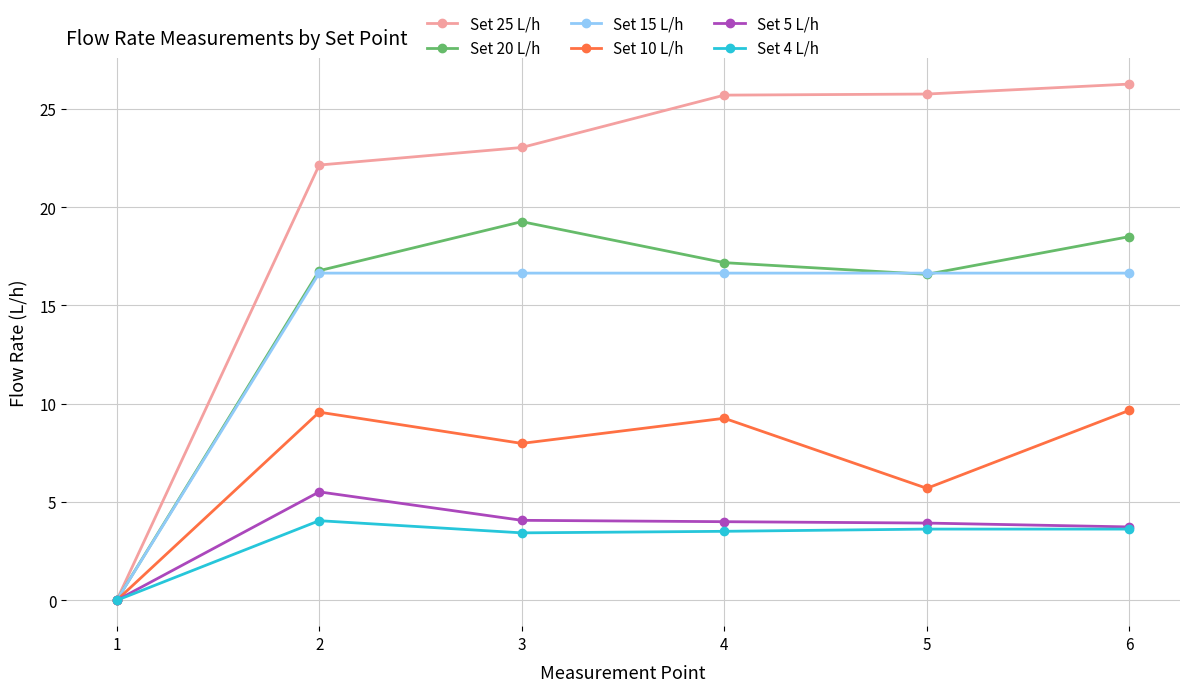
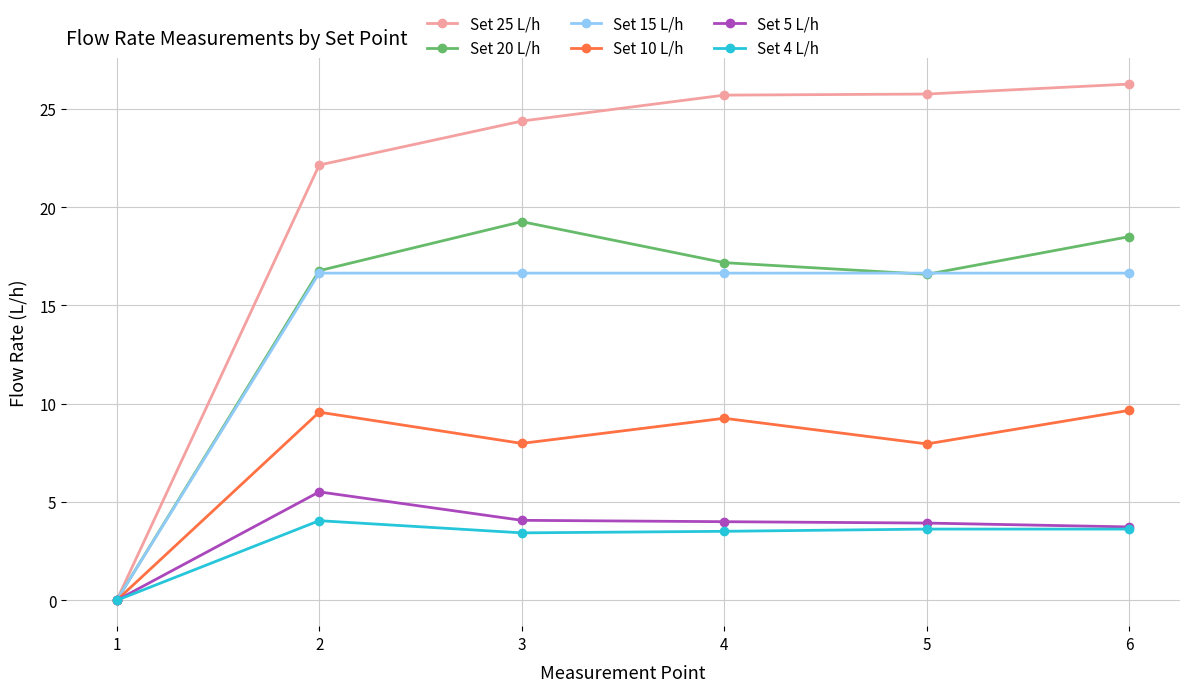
  {
    "Set 25 L/h": {
      "2": 22.1,
-     "3": 23.0,
+     "3": 24.4,
      "4": 25.7,
      "5": 25.8,
      "6": 26.3
    },
    "Set 20 L/h": {
      "3": 19.3,
      "4": 17.2,
      "6": 18.5
    },
    "Set 15 L/h": {
      "3": 16.6,
      "4": 16.6,
      "6": 16.6
    },
    "Set 10 L/h": {
      "2": 9.6,
      "3": 8.0,
      "4": 9.3,
-     "5": 5.7,
+     "5": 8.0,
      "6": 9.7
    },
    "Set 5 L/h": {
      "2": 5.5,
      "3": 4.1,
      "4": 4.0,
      "5": 3.9
    },
    "Set 4 L/h": {
      "2": 4.1,
      "3": 3.4,
      "4": 3.5,
      "5": 3.6
    }
  }
